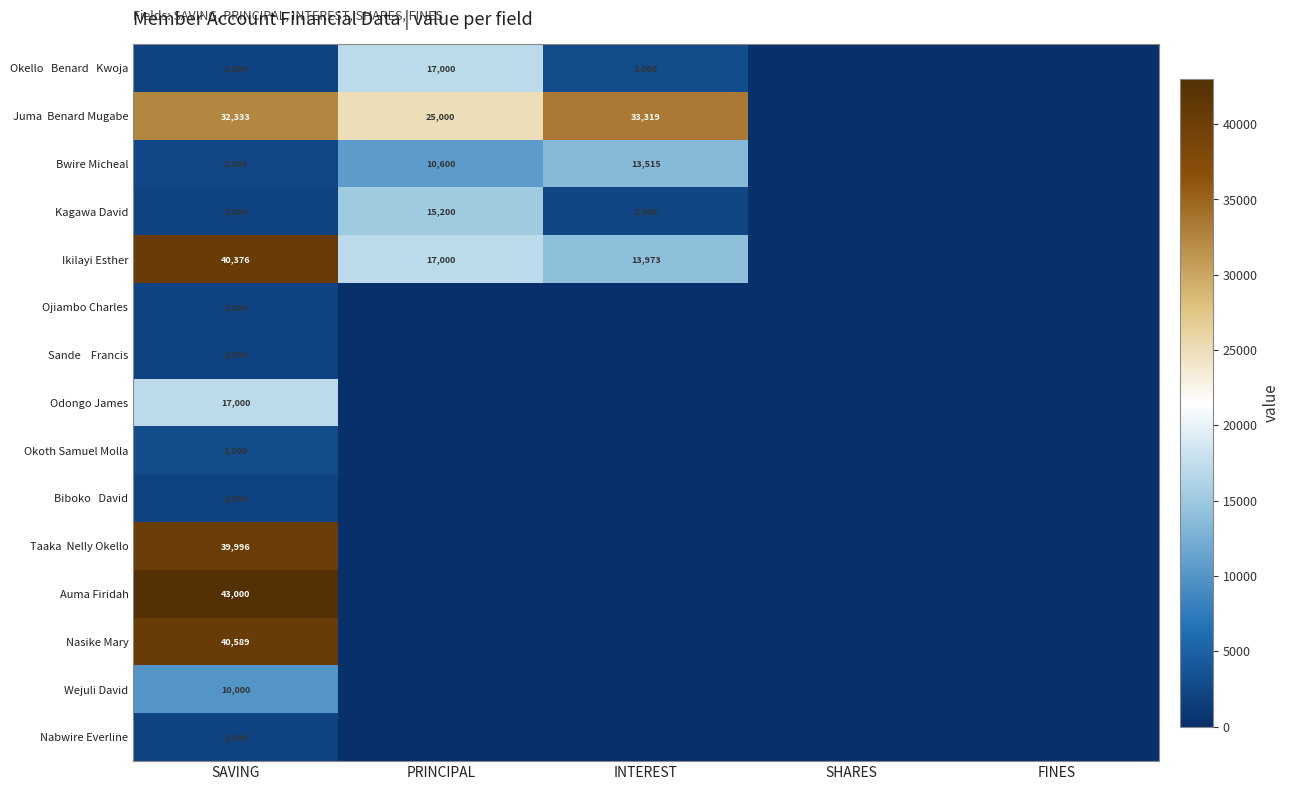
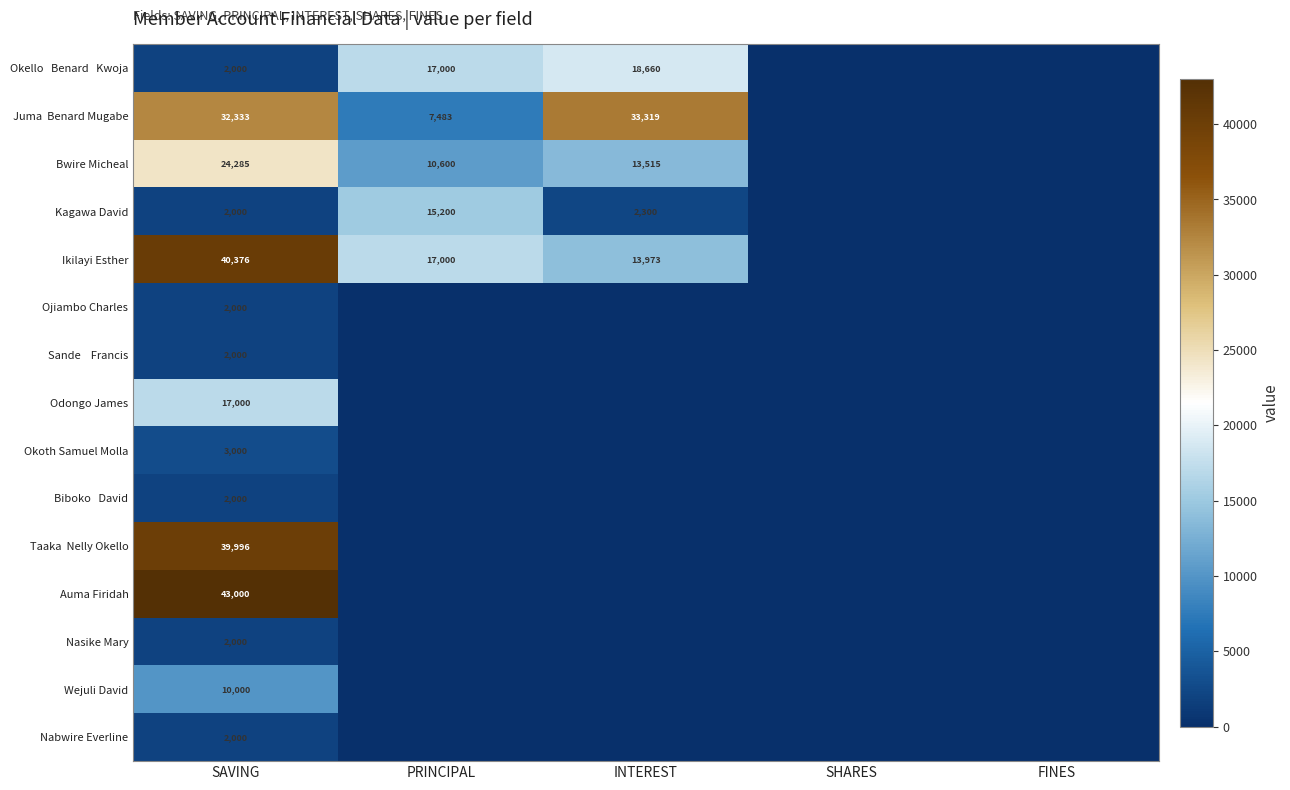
  {
    "Okello Benard Kwoja": {
      "SAVING": "2,000",
      "PRINCIPAL": "17,000",
-     "INTEREST": "3,000"
+     "INTEREST": "18,660"
    },
    "Juma Benard Mugabe": {
      "SAVING": "32,333",
-     "PRINCIPAL": "25,000",
+     "PRINCIPAL": "7,483",
      "INTEREST": "33,319"
    },
    "Bwire Micheal": {
-     "SAVING": "2,500",
+     "SAVING": "24,285",
      "PRINCIPAL": "10,600",
      "INTEREST": "13,515"
    },
    "Kagawa David": {
      "SAVING": "2,000",
      "PRINCIPAL": "15,200",
      "INTEREST": "2,300"
    },
    "Ikilayi Esther": {
      "SAVING": "40,376",
      "PRINCIPAL": "17,000",
      "INTEREST": "13,973"
    },
    "Ojiambo Charles": {
      "SAVING": "2,000"
    },
    "Sande Francis": {
      "SAVING": "2,000"
    },
    "Odongo James": {
      "SAVING": "17,000"
    },
    "Okoth Samuel Molla": {
      "SAVING": "3,000"
    },
    "Biboko David": {
      "SAVING": "2,000"
    },
    "Taaka Nelly Okello": {
      "SAVING": "39,996"
    },
    "Auma Firidah": {
      "SAVING": "43,000"
    },
    "Nasike Mary": {
-     "SAVING": "40,589"
+     "SAVING": "2,000"
    },
    "Wejuli David": {
      "SAVING": "10,000"
    },
    "Nabwire Everline": {
      "SAVING": "2,000"
    }
  }
